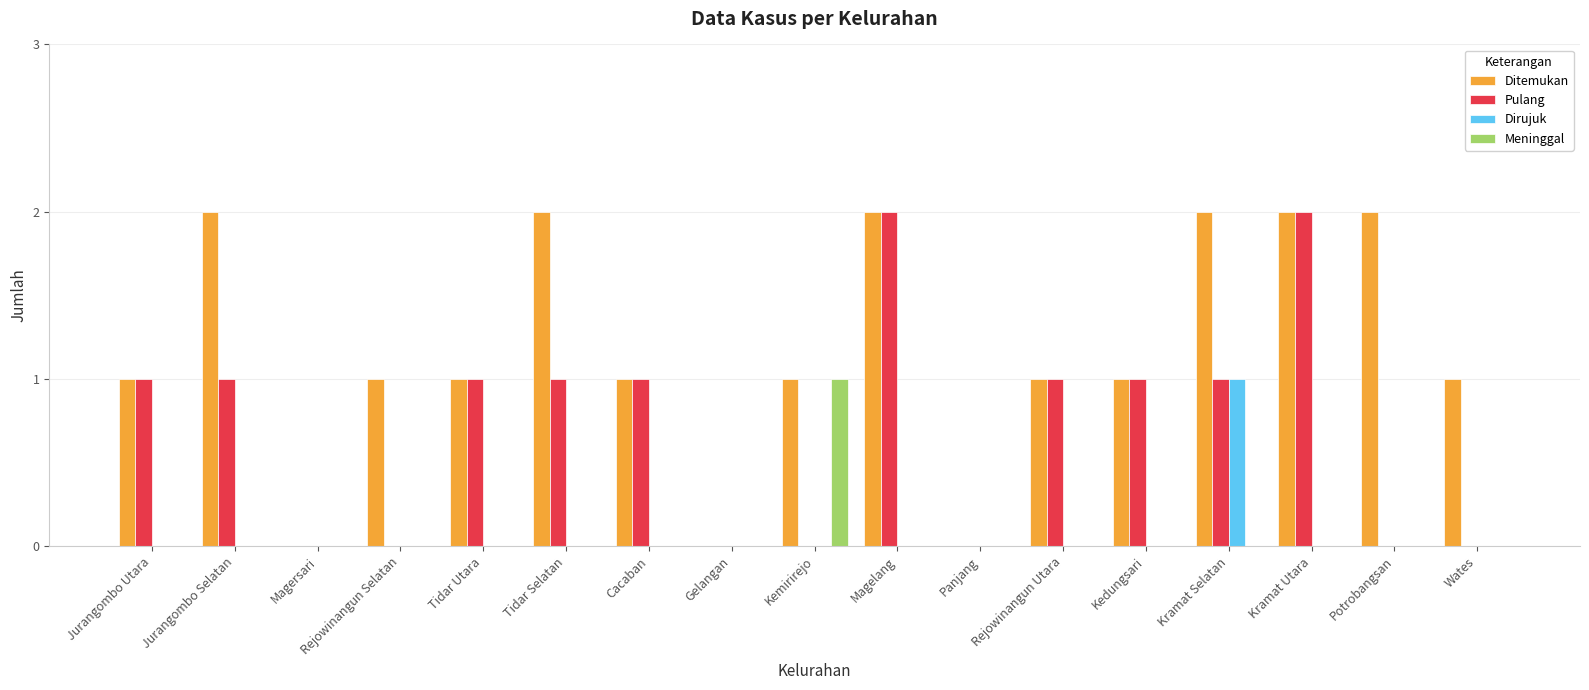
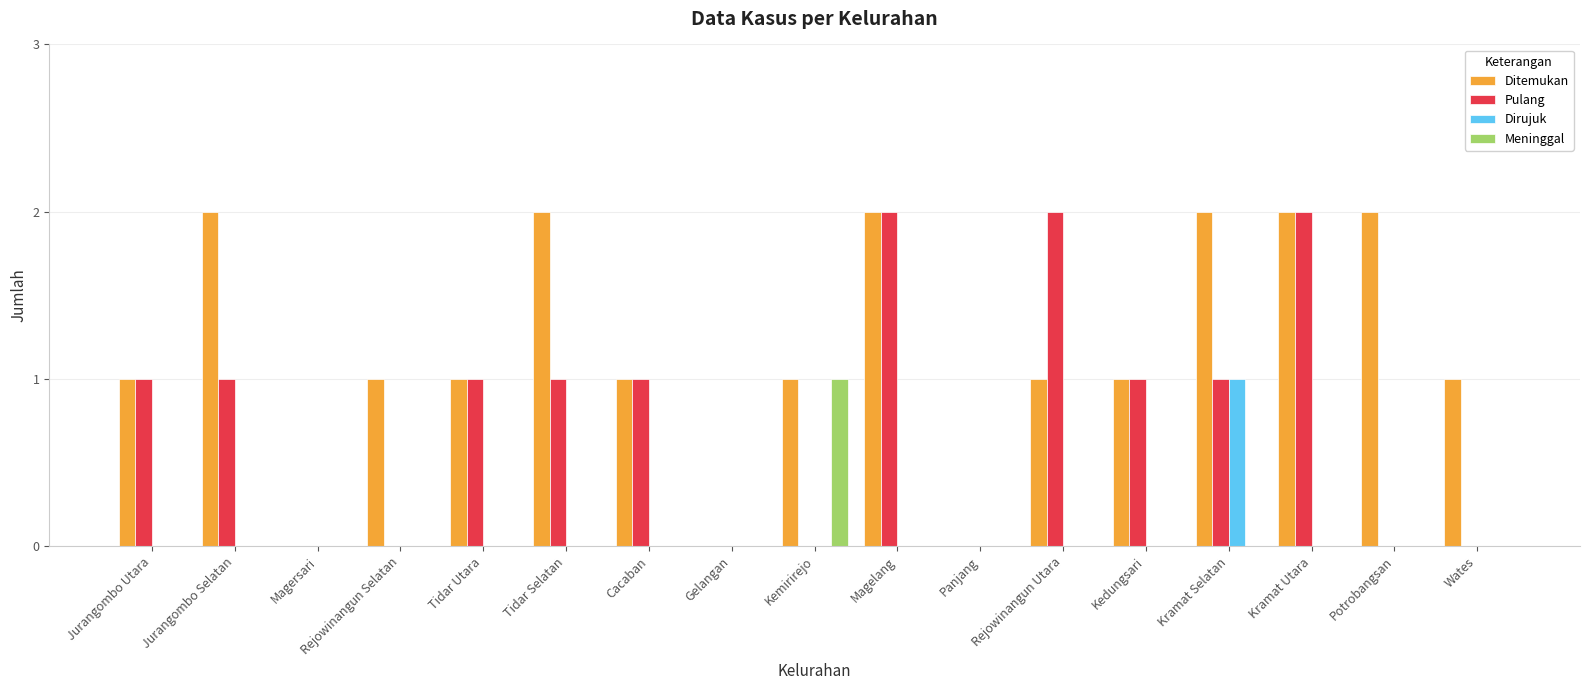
  {
    "Ditemukan": {
      "Jurangombo Utara": 1,
      "Jurangombo Selatan": 2,
      "Magersari": 0,
      "Rejowinangun Selatan": 1,
      "Tidar Utara": 1,
      "Tidar Selatan": 2,
      "Cacaban": 1,
      "Gelangan": 0,
      "Kemirirejo": 1,
      "Magelang": 2,
      "Panjang": 0,
      "Rejowinangun Utara": 1,
      "Kedungsari": 1,
      "Kramat Selatan": 2,
      "Kramat Utara": 2,
      "Potrobangsan": 2,
      "Wates": 1
    },
    "Pulang": {
      "Jurangombo Utara": 1,
      "Jurangombo Selatan": 1,
      "Magersari": 0,
      "Rejowinangun Selatan": 0,
      "Tidar Utara": 1,
      "Tidar Selatan": 1,
      "Cacaban": 1,
      "Gelangan": 0,
      "Kemirirejo": 0,
      "Magelang": 2,
      "Panjang": 0,
-     "Rejowinangun Utara": 1,
+     "Rejowinangun Utara": 2,
      "Kedungsari": 1,
      "Kramat Selatan": 1,
      "Kramat Utara": 2,
      "Potrobangsan": 0,
      "Wates": 0
    },
    "Dirujuk": {
      "Jurangombo Utara": 0,
      "Jurangombo Selatan": 0,
      "Magersari": 0,
      "Rejowinangun Selatan": 0,
      "Tidar Utara": 0,
      "Tidar Selatan": 0,
      "Cacaban": 0,
      "Gelangan": 0,
      "Kemirirejo": 0,
      "Magelang": 0,
      "Panjang": 0,
      "Rejowinangun Utara": 0,
      "Kedungsari": 0,
      "Kramat Selatan": 1,
      "Kramat Utara": 0,
      "Potrobangsan": 0,
      "Wates": 0
    },
    "Meninggal": {
      "Jurangombo Utara": 0,
      "Jurangombo Selatan": 0,
      "Magersari": 0,
      "Rejowinangun Selatan": 0,
      "Tidar Utara": 0,
      "Tidar Selatan": 0,
      "Cacaban": 0,
      "Gelangan": 0,
      "Kemirirejo": 1,
      "Magelang": 0,
      "Panjang": 0,
      "Rejowinangun Utara": 0,
      "Kedungsari": 0,
      "Kramat Selatan": 0,
      "Kramat Utara": 0,
      "Potrobangsan": 0,
      "Wates": 0
    }
  }
